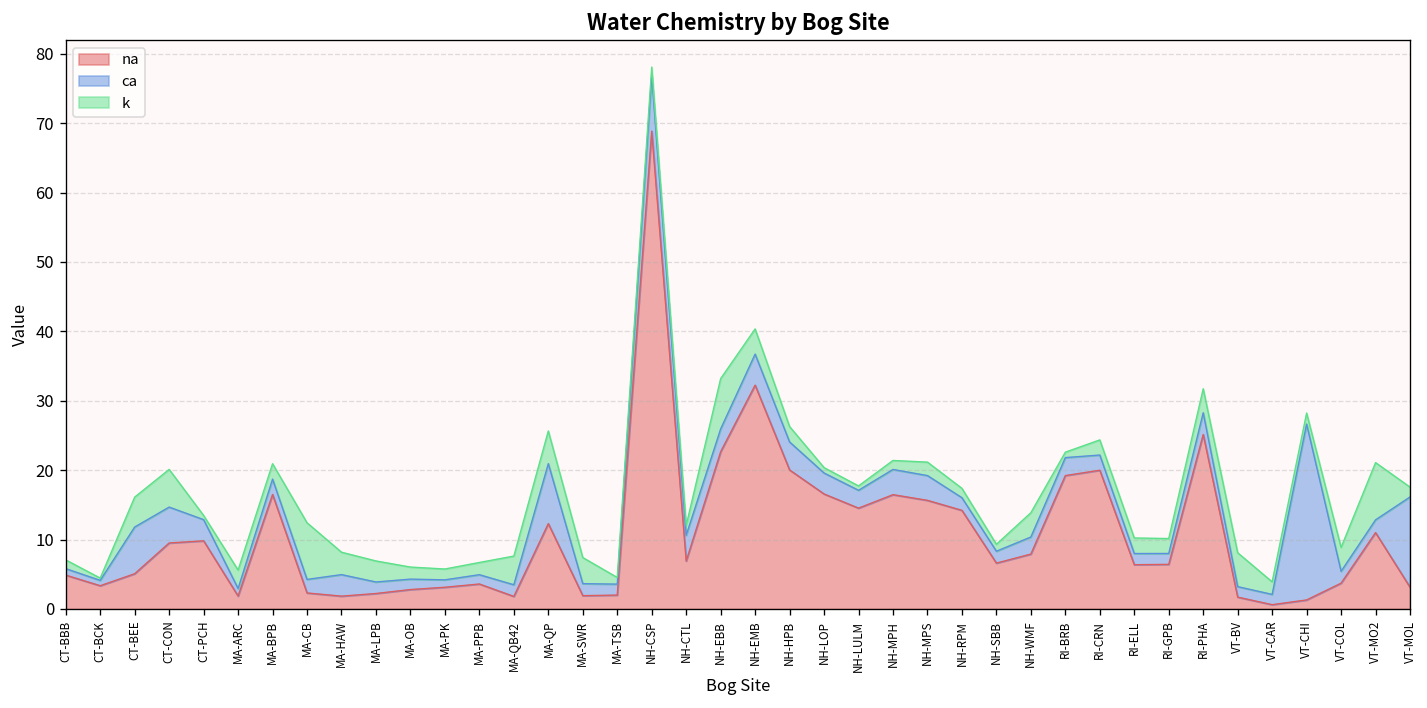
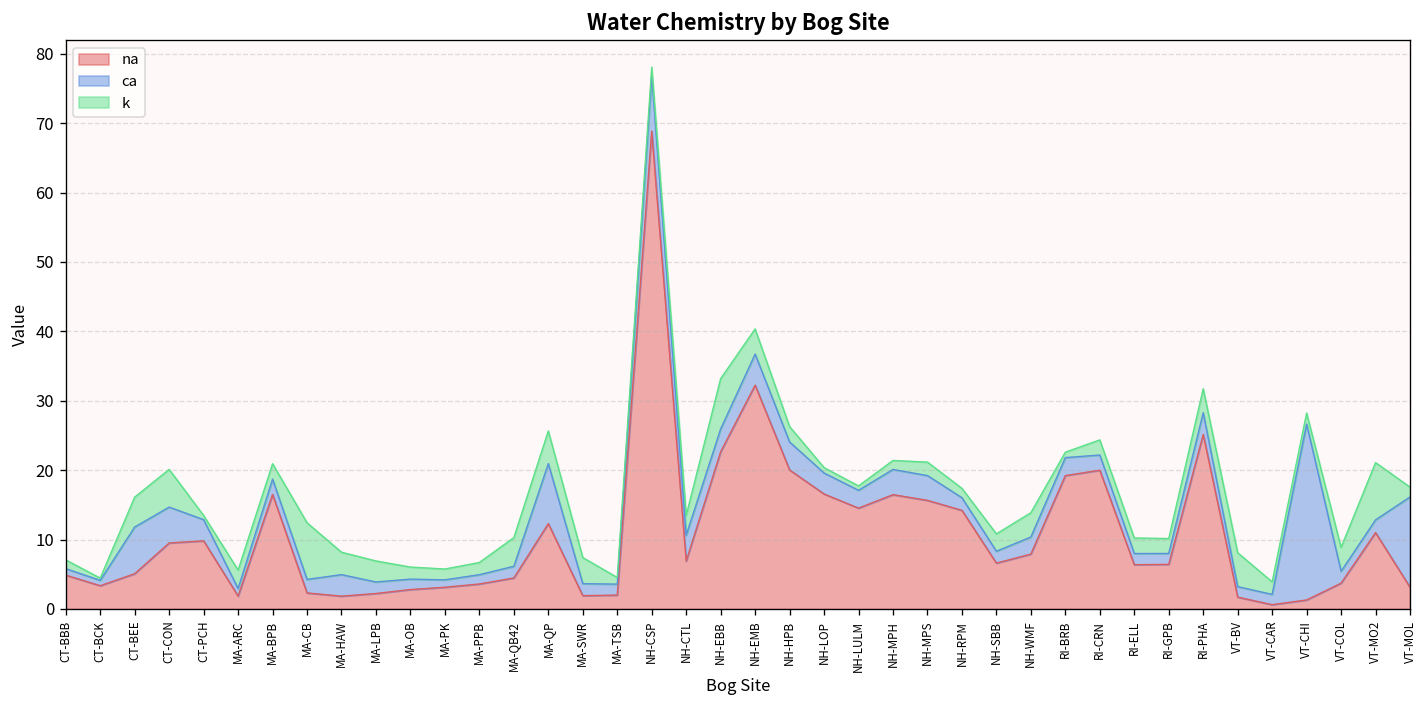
  {
    "na": {
      "CT-BBB": 5,
      "CT-BCK": 3,
      "CT-BEE": 5,
      "CT-CON": 10,
      "CT-PCH": 10,
      "MA-ARC": 2,
      "MA-BPB": 17,
      "MA-CB": 2,
      "MA-HAW": 2,
      "MA-LPB": 2,
      "MA-OB": 3,
      "MA-PK": 3,
      "MA-PPB": 4,
-     "MA-QB42": 2,
+     "MA-QB42": 4,
      "MA-QP": 12,
      "MA-SWR": 2,
      "MA-TSB": 2,
      "NH-CSP": 69,
      "NH-CTL": 7,
      "NH-EBB": 23,
      "NH-EMB": 32,
      "NH-HPB": 20,
      "NH-LOP": 17,
      "NH-LULM": 15,
      "NH-MPH": 16,
      "NH-MPS": 16,
      "NH-RPM": 14,
      "NH-SBB": 7,
      "NH-WMF": 8,
      "RI-BRB": 19,
      "RI-CRN": 20,
      "RI-ELL": 6,
      "RI-GPB": 6,
      "RI-PHA": 25,
      "VT-BV": 2,
      "VT-CAR": 1,
      "VT-CHI": 1,
      "VT-COL": 4,
      "VT-MO2": 11,
      "VT-MOL": 3
    },
    "ca": {
      "CT-BBB": 1,
      "CT-BEE": 7,
      "CT-CON": 5,
      "CT-PCH": 3,
      "MA-ARC": 1,
      "MA-BPB": 2,
      "MA-CB": 2,
      "MA-HAW": 3,
      "MA-LPB": 2,
      "MA-OB": 2,
      "MA-PK": 1,
      "MA-PPB": 1,
      "MA-QB42": 2,
      "MA-QP": 9,
      "MA-SWR": 2,
      "MA-TSB": 2,
      "NH-CSP": 8,
      "NH-CTL": 4,
      "NH-EBB": 3,
      "NH-EMB": 4,
      "NH-HPB": 4,
      "NH-LOP": 3,
      "NH-LULM": 3,
      "NH-MPH": 4,
      "NH-MPS": 4,
      "NH-RPM": 2,
      "NH-SBB": 2,
      "NH-WMF": 2,
      "RI-BRB": 3,
      "RI-CRN": 2,
      "RI-ELL": 2,
      "RI-GPB": 2,
      "RI-PHA": 3,
      "VT-BV": 2,
      "VT-CAR": 1,
      "VT-CHI": 25,
      "VT-COL": 2,
      "VT-MO2": 2,
      "VT-MOL": 13
    },
    "k": {
      "CT-BBB": 1,
      "CT-BEE": 4,
      "CT-CON": 5,
      "CT-PCH": 1,
      "MA-ARC": 3,
      "MA-BPB": 2,
      "MA-CB": 8,
      "MA-HAW": 3,
      "MA-LPB": 3,
      "MA-OB": 2,
      "MA-PK": 2,
      "MA-PPB": 2,
      "MA-QB42": 4,
      "MA-QP": 5,
      "MA-SWR": 4,
      "MA-TSB": 1,
      "NH-CSP": 1,
-     "NH-CTL": 1,
+     "NH-CTL": 3,
      "NH-EBB": 7,
      "NH-EMB": 4,
      "NH-HPB": 2,
      "NH-LOP": 1,
      "NH-LULM": 1,
      "NH-MPH": 1,
      "NH-MPS": 2,
      "NH-RPM": 1,
-     "NH-SBB": 1,
+     "NH-SBB": 3,
      "NH-WMF": 4,
      "RI-BRB": 1,
      "RI-CRN": 2,
      "RI-ELL": 2,
      "RI-GPB": 2,
      "RI-PHA": 3,
      "VT-BV": 5,
      "VT-CAR": 2,
      "VT-CHI": 2,
      "VT-COL": 3,
      "VT-MO2": 8,
      "VT-MOL": 1
    }
  }
